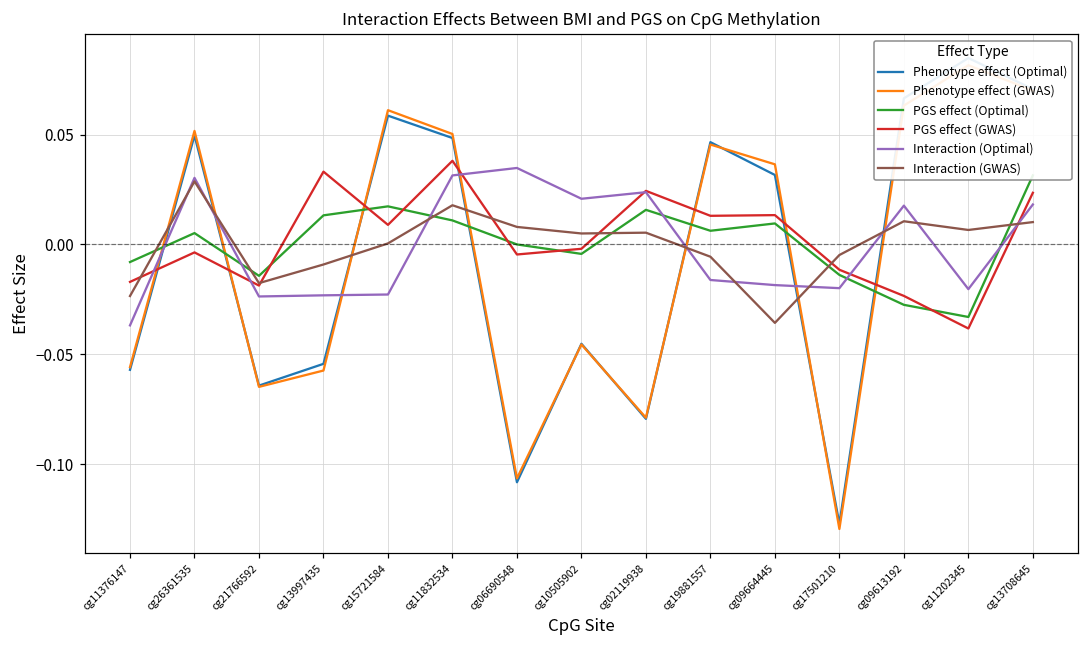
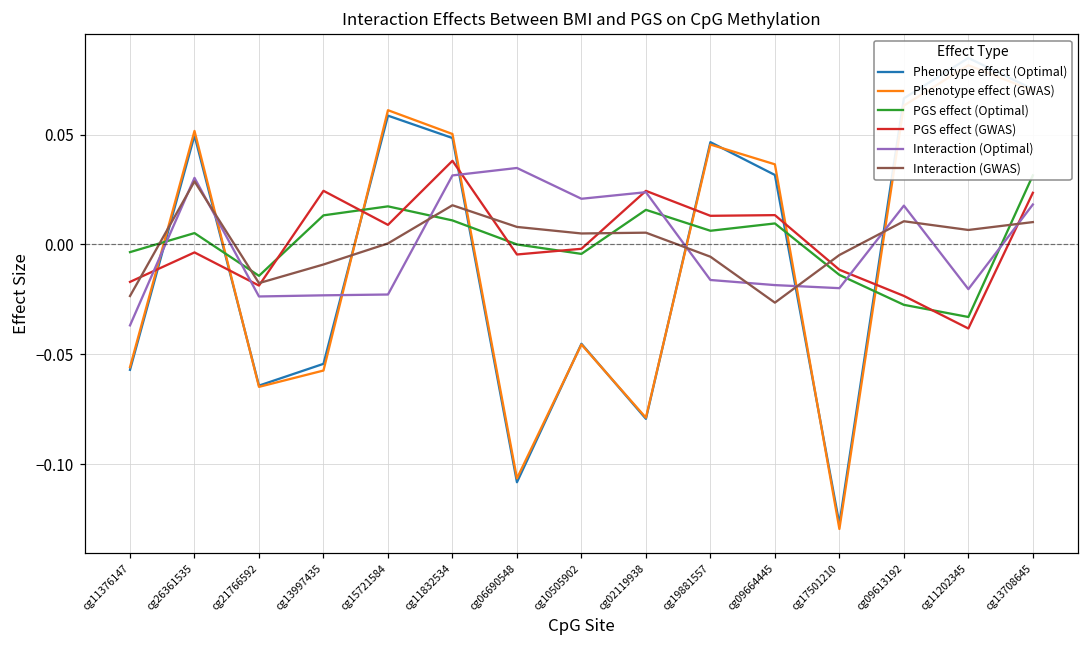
  {
    "Phenotype effect (Optimal)": {
      "cg26361535": 0.050,
      "cg13997435": -0.054,
      "cg15721584": 0.059,
      "cg11832534": 0.048,
      "cg06690548": -0.108,
      "cg09664445": 0.032,
      "cg17501210": -0.127
    },
    "Phenotype effect (GWAS)": {
      "cg26361535": 0.052,
      "cg13997435": -0.057,
      "cg15721584": 0.061,
      "cg11832534": 0.050,
      "cg06690548": -0.107,
      "cg09664445": 0.036,
      "cg17501210": -0.130
    },
    "PGS effect (Optimal)": {
-     "cg11376147": -0.008,
+     "cg11376147": -0.004,
      "cg26361535": 0.005,
      "cg21766592": -0.014,
      "cg13997435": 0.013,
      "cg15721584": 0.017,
      "cg11832534": 0.011,
      "cg06690548": 0.000,
      "cg10505902": -0.004,
      "cg02119938": 0.016,
      "cg19881557": 0.006,
      "cg09664445": 0.010,
      "cg17501210": -0.014,
      "cg09613192": -0.027,
      "cg11202345": -0.033,
      "cg13708645": 0.031
    },
    "PGS effect (GWAS)": {
      "cg11376147": -0.017,
      "cg26361535": -0.004,
-     "cg13997435": 0.033,
+     "cg13997435": 0.024,
      "cg15721584": 0.009,
      "cg11832534": 0.038,
      "cg06690548": -0.005,
      "cg10505902": -0.002,
      "cg19881557": 0.013,
      "cg09664445": 0.013,
      "cg17501210": -0.012,
      "cg09613192": -0.023,
      "cg11202345": -0.038,
      "cg13708645": 0.024
    },
    "Interaction (Optimal)": {
      "cg11376147": -0.037,
      "cg26361535": 0.030,
      "cg21766592": -0.024,
      "cg13997435": -0.023,
      "cg15721584": -0.023,
      "cg11832534": 0.031,
      "cg06690548": 0.035,
      "cg10505902": 0.021,
      "cg19881557": -0.016,
      "cg09664445": -0.019,
      "cg17501210": -0.020,
      "cg09613192": 0.018,
      "cg11202345": -0.020,
      "cg13708645": 0.018
    },
    "Interaction (GWAS)": {
      "cg11376147": -0.023,
      "cg26361535": 0.029,
      "cg13997435": -0.009,
      "cg15721584": 0.000,
      "cg11832534": 0.018,
      "cg06690548": 0.008,
      "cg10505902": 0.005,
      "cg02119938": 0.005,
      "cg19881557": -0.006,
-     "cg09664445": -0.036,
+     "cg09664445": -0.027,
      "cg17501210": -0.005,
      "cg09613192": 0.011,
      "cg11202345": 0.007,
      "cg13708645": 0.010
    }
  }
